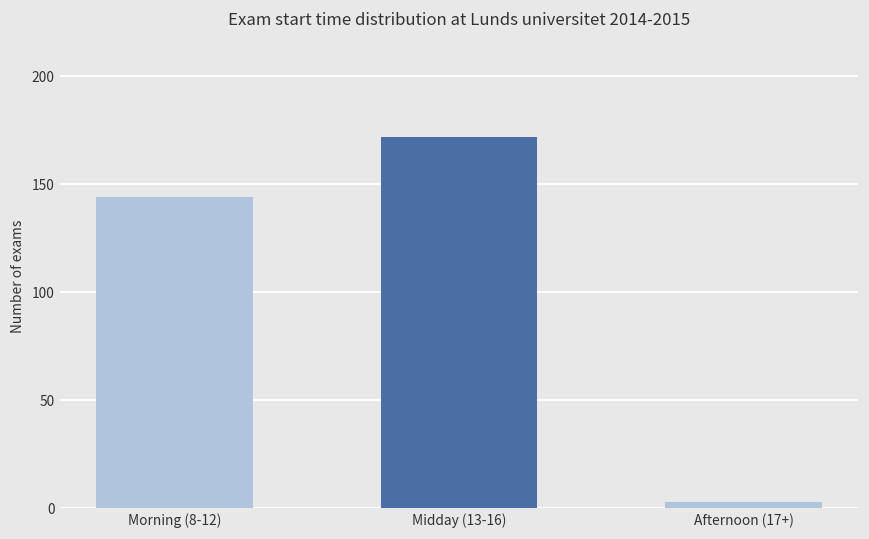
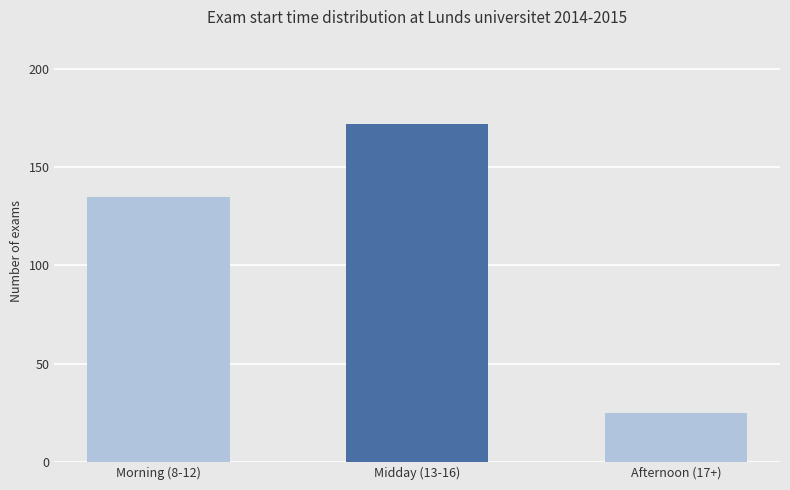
  {
-   "Morning (8-12)": 144,
+   "Morning (8-12)": 135,
    "Midday (13-16)": 172,
-   "Afternoon (17+)": 3
+   "Afternoon (17+)": 25
  }
